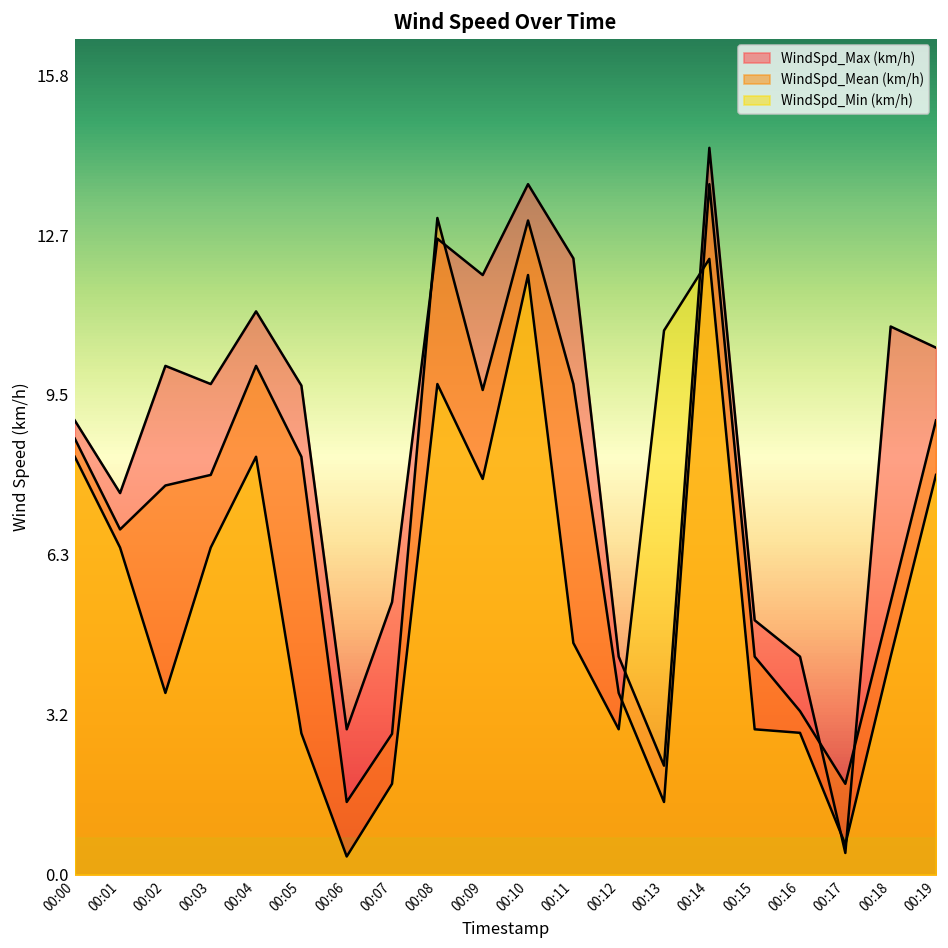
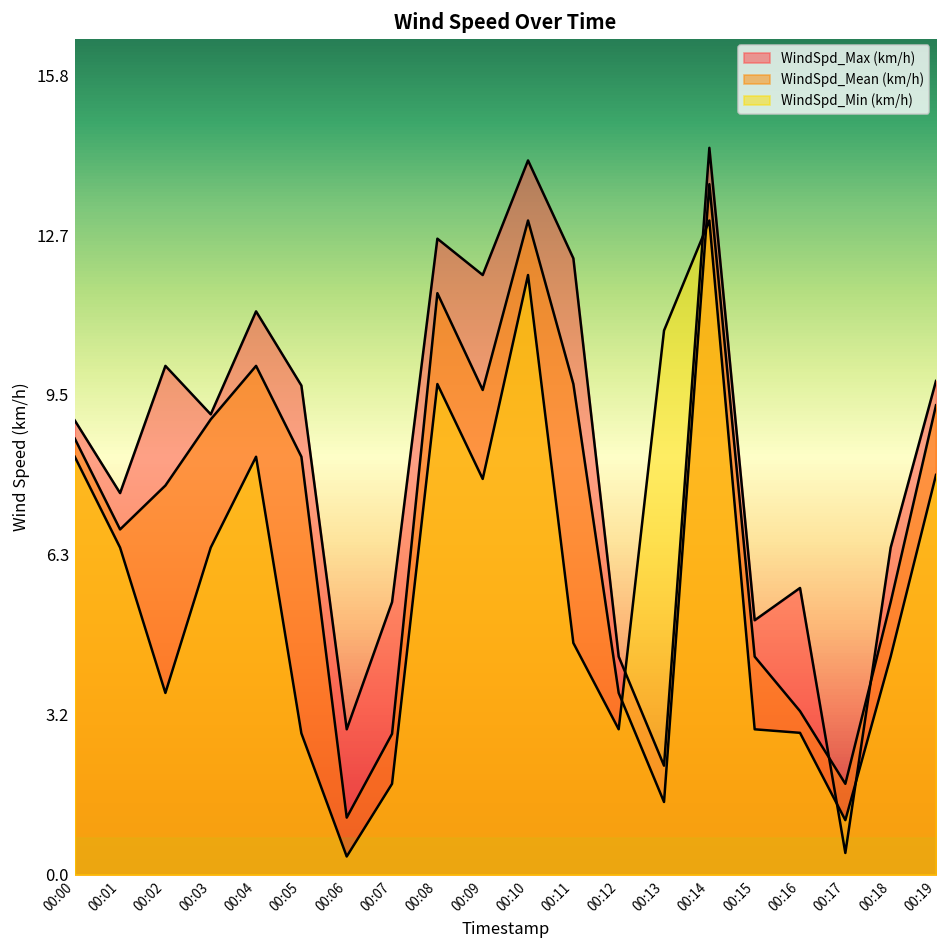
  {
    "WindSpd_Max (km/h)": {
      "00:00": 9.0,
      "00:01": 7.6,
      "00:02": 10.1,
-     "00:03": 9.7,
+     "00:03": 9.1,
      "00:04": 11.2,
      "00:05": 9.7,
      "00:06": 2.9,
      "00:07": 5.4,
      "00:08": 12.6,
      "00:09": 11.9,
-     "00:10": 13.7,
+     "00:10": 14.2,
      "00:11": 12.2,
      "00:12": 4.3,
      "00:13": 2.2,
      "00:14": 14.4,
      "00:15": 5.0,
-     "00:16": 4.3,
+     "00:16": 5.7,
      "00:17": 0.4,
-     "00:18": 10.9,
-     "00:19": 10.4
+     "00:18": 6.5,
+     "00:19": 9.8
    },
    "WindSpd_Mean (km/h)": {
      "00:00": 8.6,
      "00:01": 6.8,
      "00:02": 7.7,
-     "00:03": 7.9,
+     "00:03": 9.0,
      "00:04": 10.1,
      "00:05": 8.3,
-     "00:06": 1.4,
+     "00:06": 1.1,
      "00:07": 2.8,
-     "00:08": 13.0,
+     "00:08": 11.5,
      "00:09": 9.6,
      "00:10": 13.0,
      "00:11": 9.7,
      "00:12": 3.6,
      "00:13": 1.4,
      "00:14": 13.7,
      "00:15": 4.3,
      "00:16": 3.2,
      "00:17": 1.8,
      "00:18": 5.4,
-     "00:19": 9.0
+     "00:19": 9.3
    },
    "WindSpd_Min (km/h)": {
      "00:00": 8.3,
      "00:01": 6.5,
      "00:02": 3.6,
      "00:03": 6.5,
      "00:04": 8.3,
      "00:05": 2.8,
      "00:06": 0.4,
      "00:07": 1.8,
      "00:08": 9.7,
      "00:09": 7.8,
      "00:10": 11.9,
      "00:11": 4.6,
      "00:12": 2.9,
      "00:13": 10.8,
-     "00:14": 12.2,
+     "00:14": 13.0,
      "00:15": 2.9,
      "00:16": 2.8,
-     "00:17": 0.6,
+     "00:17": 1.1,
      "00:18": 4.3,
      "00:19": 7.9
    }
  }
